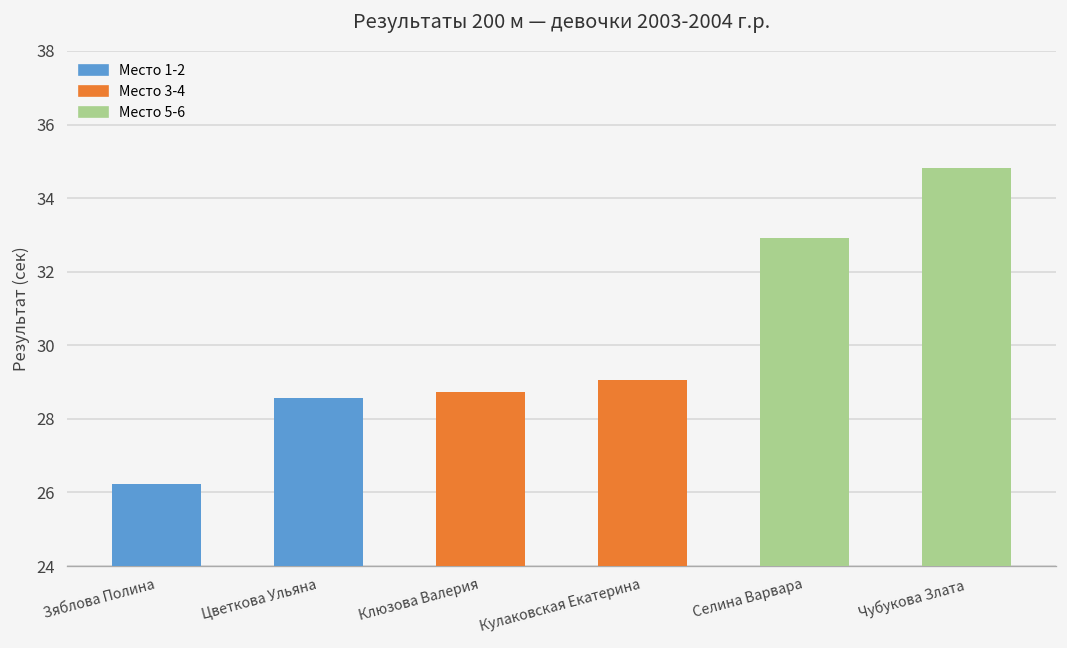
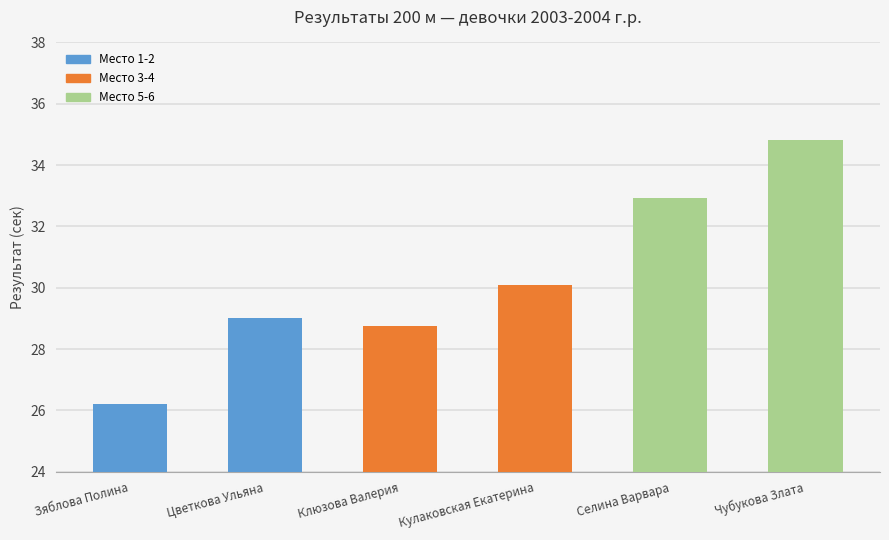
  {
    "Зяблова Полина": 26.2,
-   "Цветкова Ульяна": 28.6,
+   "Цветкова Ульяна": 29.0,
    "Клюзова Валерия": 28.7,
-   "Кулаковская Екатерина": 29.1,
+   "Кулаковская Екатерина": 30.1,
    "Селина Варвара": 32.9,
    "Чубукова Злата": 34.8
  }
